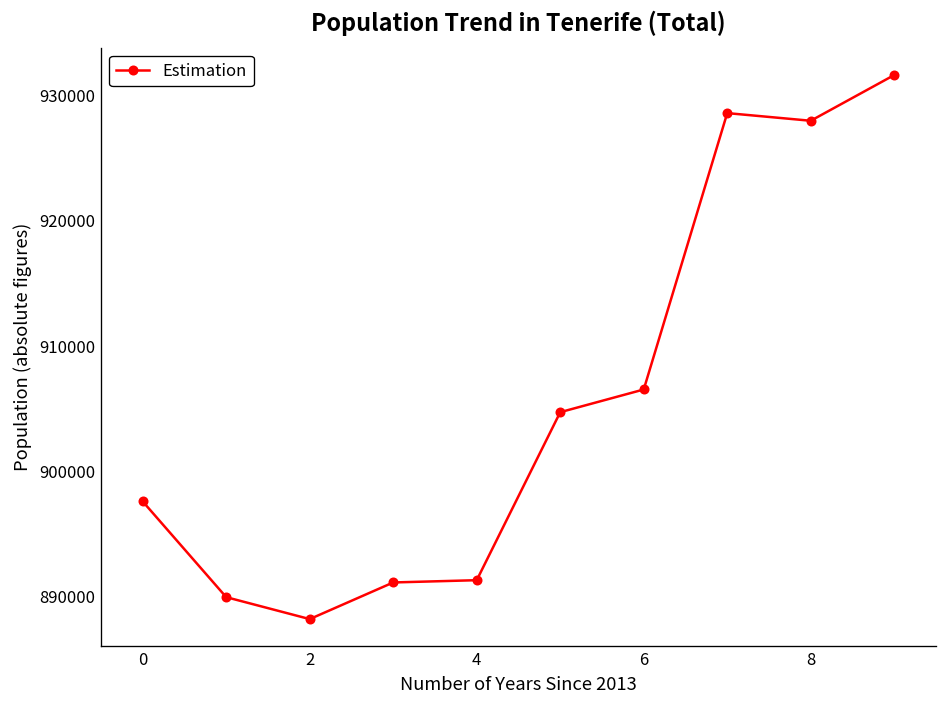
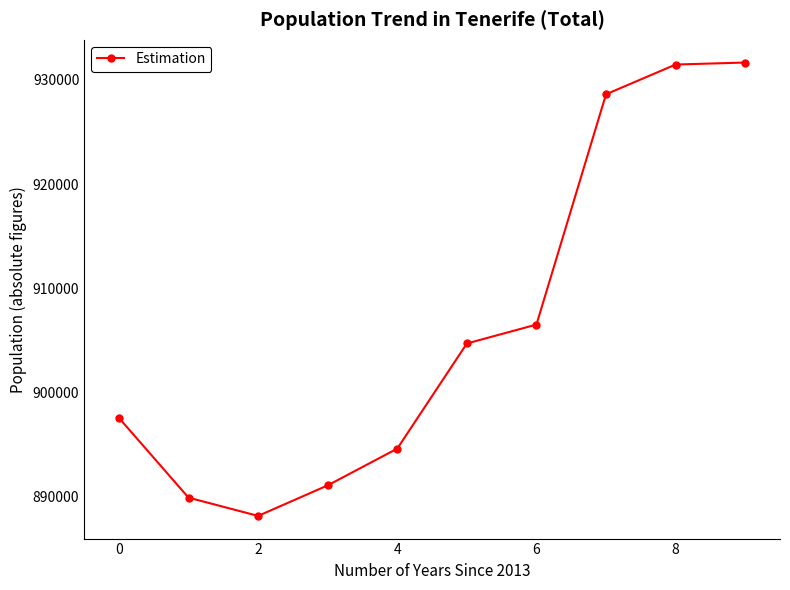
  {
    "0": 897600,
    "2": 888200,
-   "4": 891300,
+   "4": 894600,
    "6": 906500,
-   "8": 928000
+   "8": 931500
  }
